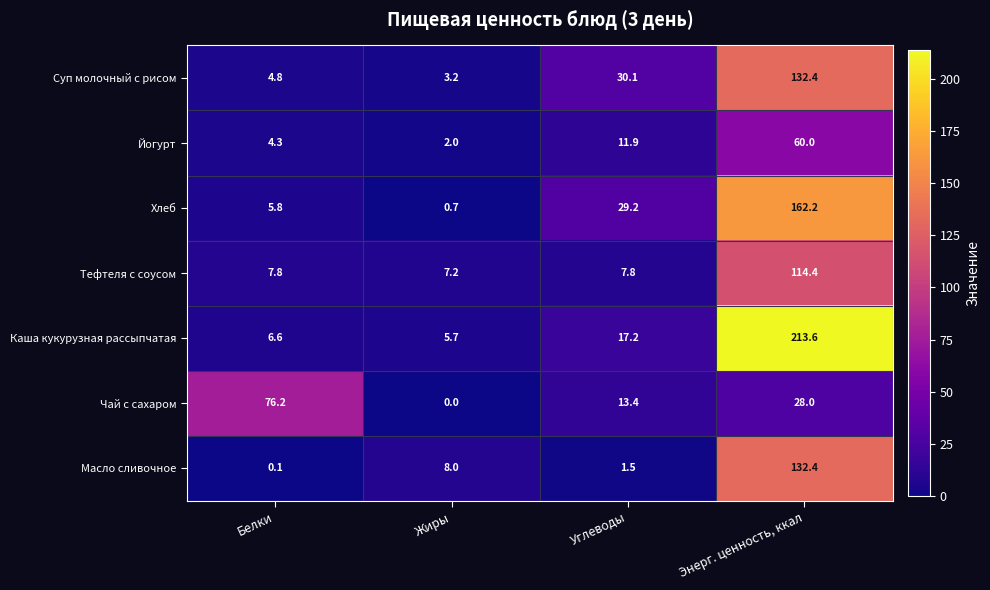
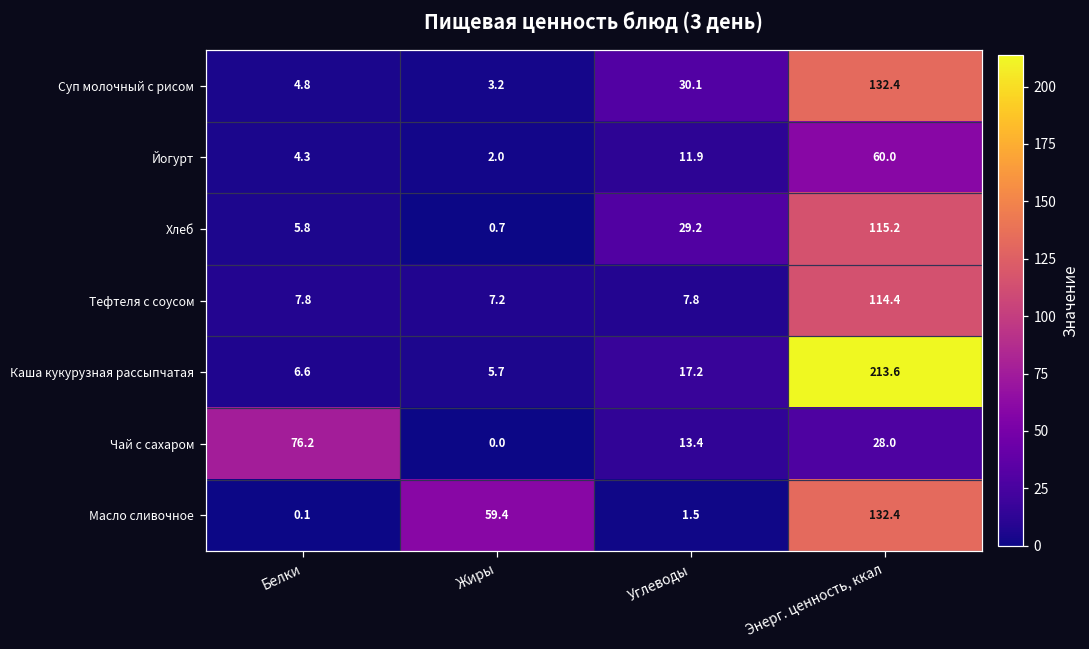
  {
    "Суп молочный с рисом": {
      "Белки": 4.8,
      "Жиры": 3.2,
      "Углеводы": 30.1,
      "Энерг. ценность, ккал": 132.4
    },
    "Йогурт": {
      "Белки": 4.3,
      "Жиры": 2.0,
      "Углеводы": 11.9,
      "Энерг. ценность, ккал": 60.0
    },
    "Хлеб": {
      "Белки": 5.8,
      "Жиры": 0.7,
      "Углеводы": 29.2,
-     "Энерг. ценность, ккал": 162.2
+     "Энерг. ценность, ккал": 115.2
    },
    "Тефтеля с соусом": {
      "Белки": 7.8,
      "Жиры": 7.2,
      "Углеводы": 7.8,
      "Энерг. ценность, ккал": 114.4
    },
    "Каша кукурузная рассыпчатая": {
      "Белки": 6.6,
      "Жиры": 5.7,
      "Углеводы": 17.2,
      "Энерг. ценность, ккал": 213.6
    },
    "Чай с сахаром": {
      "Белки": 76.2,
      "Жиры": 0.0,
      "Углеводы": 13.4,
      "Энерг. ценность, ккал": 28.0
    },
    "Масло сливочное": {
      "Белки": 0.1,
-     "Жиры": 8.0,
+     "Жиры": 59.4,
      "Углеводы": 1.5,
      "Энерг. ценность, ккал": 132.4
    }
  }
